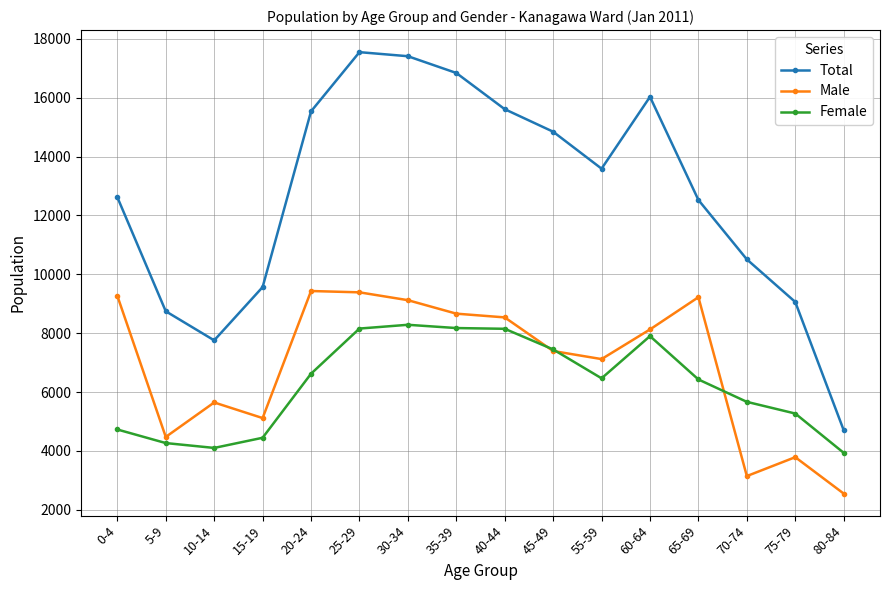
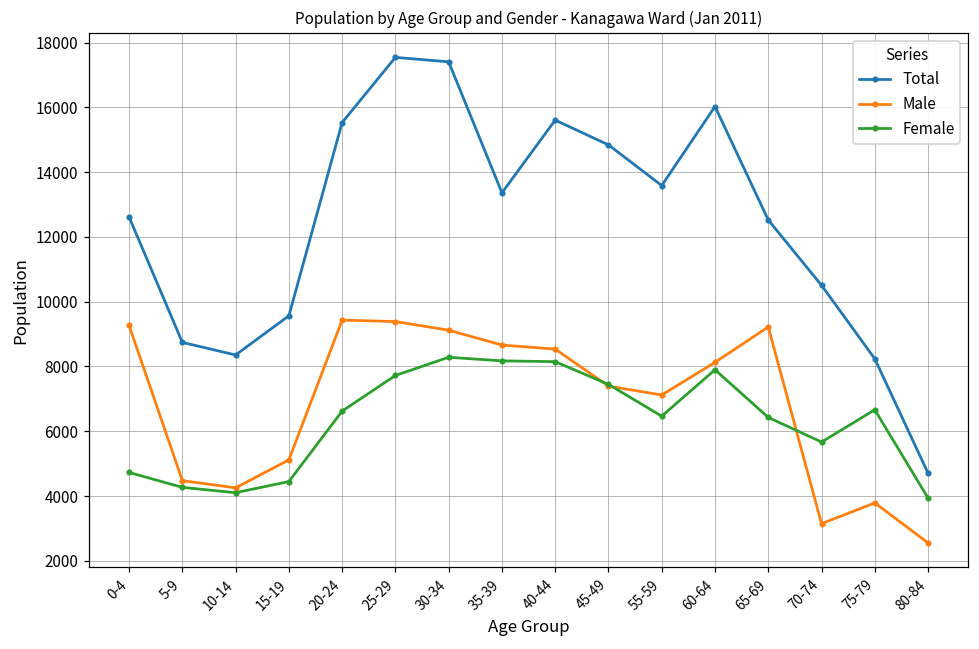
  {
    "Total": {
      "0-4": 12600,
      "5-9": 8700,
-     "10-14": 7800,
+     "10-14": 8400,
      "15-19": 9600,
      "20-24": 15500,
      "25-29": 17500,
      "30-34": 17400,
-     "35-39": 16800,
+     "35-39": 13400,
      "40-44": 15600,
      "45-49": 14800,
      "55-59": 13600,
      "60-64": 16000,
      "65-69": 12500,
      "70-74": 10500,
-     "75-79": 9100,
+     "75-79": 8200,
      "80-84": 4700
    },
    "Male": {
      "0-4": 9300,
      "5-9": 4500,
-     "10-14": 5600,
+     "10-14": 4300,
      "15-19": 5100,
      "20-24": 9400,
      "25-29": 9400,
      "30-34": 9100,
      "35-39": 8700,
      "40-44": 8500,
      "55-59": 7100,
      "60-64": 8100,
      "65-69": 9200,
      "70-74": 3100,
      "75-79": 3800,
      "80-84": 2600
    },
    "Female": {
      "0-4": 4700,
      "5-9": 4300,
      "10-14": 4100,
      "15-19": 4400,
      "20-24": 6600,
-     "25-29": 8200,
+     "25-29": 7700,
      "30-34": 8300,
      "35-39": 8200,
      "40-44": 8100,
      "55-59": 6500,
      "60-64": 7900,
      "65-69": 6400,
      "70-74": 5700,
-     "75-79": 5300,
+     "75-79": 6700,
      "80-84": 3900
    }
  }
